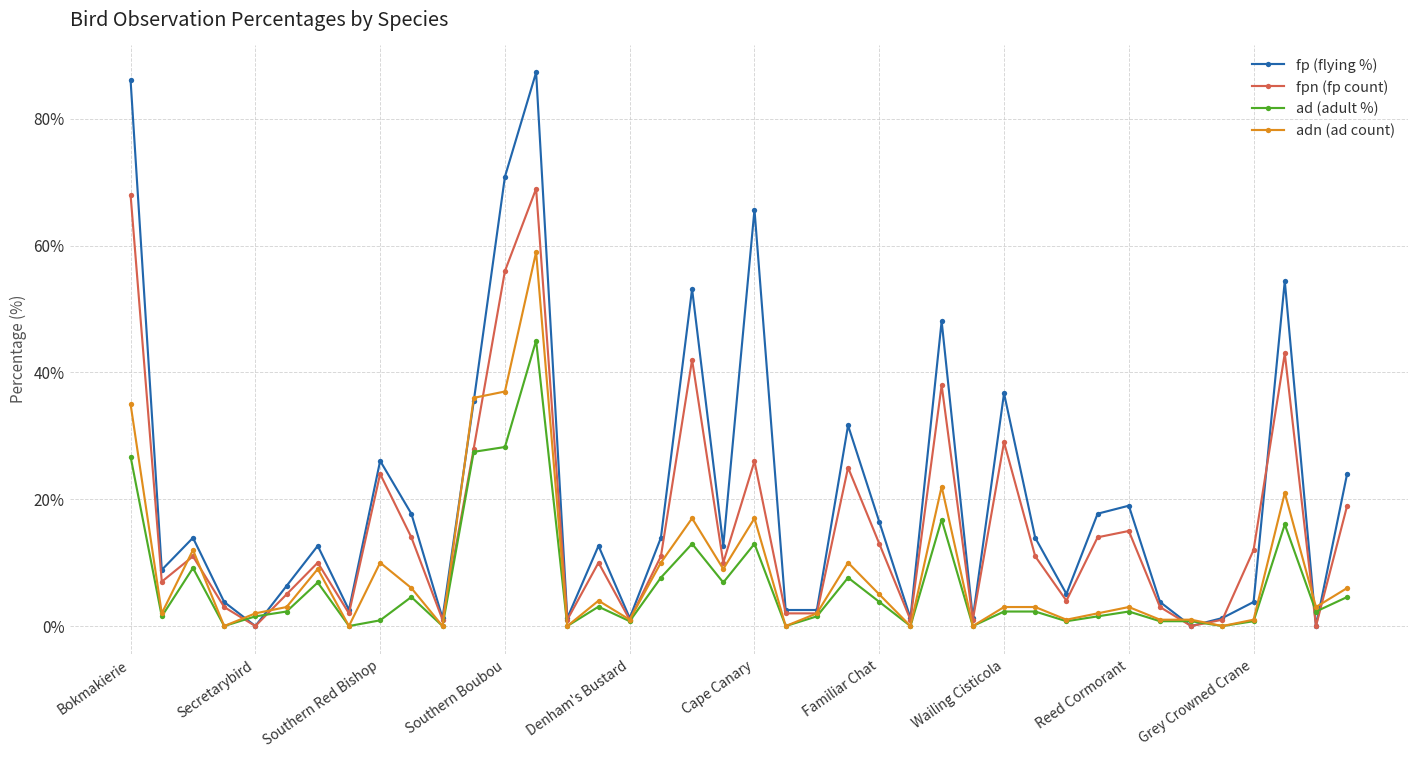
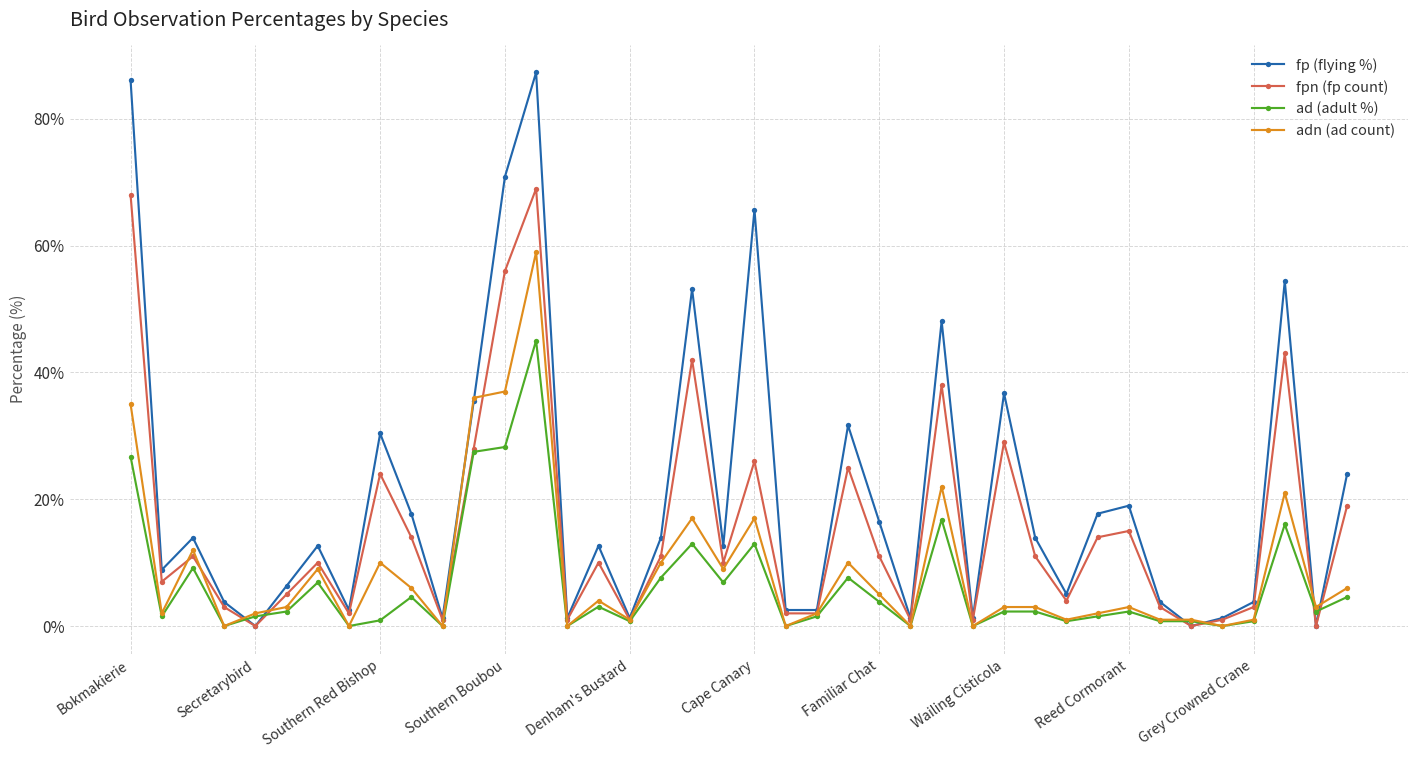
  {
    "fp (flying %)": {
      "Bokmakierie": "86%",
-     "Southern Red Bishop": "26%",
+     "Southern Red Bishop": "30%",
      "Southern Boubou": "71%",
      "Cape Canary": "66%",
      "Familiar Chat": "16%",
      "Wailing Cisticola": "37%",
      "Reed Cormorant": "19%",
      "Grey Crowned Crane": "4%"
    },
    "fpn (fp count)": {
      "Bokmakierie": "68%",
      "Southern Red Bishop": "24%",
      "Southern Boubou": "56%",
      "Cape Canary": "26%",
-     "Familiar Chat": "13%",
+     "Familiar Chat": "11%",
      "Wailing Cisticola": "29%",
      "Reed Cormorant": "15%",
-     "Grey Crowned Crane": "12%"
+     "Grey Crowned Crane": "3%"
    },
    "ad (adult %)": {
      "Bokmakierie": "27%",
      "Secretarybird": "2%",
      "Southern Red Bishop": "1%",
      "Southern Boubou": "28%",
      "Cape Canary": "13%",
      "Familiar Chat": "4%",
      "Wailing Cisticola": "2%",
      "Reed Cormorant": "2%"
    },
    "adn (ad count)": {
      "Bokmakierie": "35%",
      "Secretarybird": "2%",
      "Southern Red Bishop": "10%",
      "Southern Boubou": "37%",
      "Cape Canary": "17%",
      "Familiar Chat": "5%",
      "Wailing Cisticola": "3%",
      "Reed Cormorant": "3%"
    }
  }
